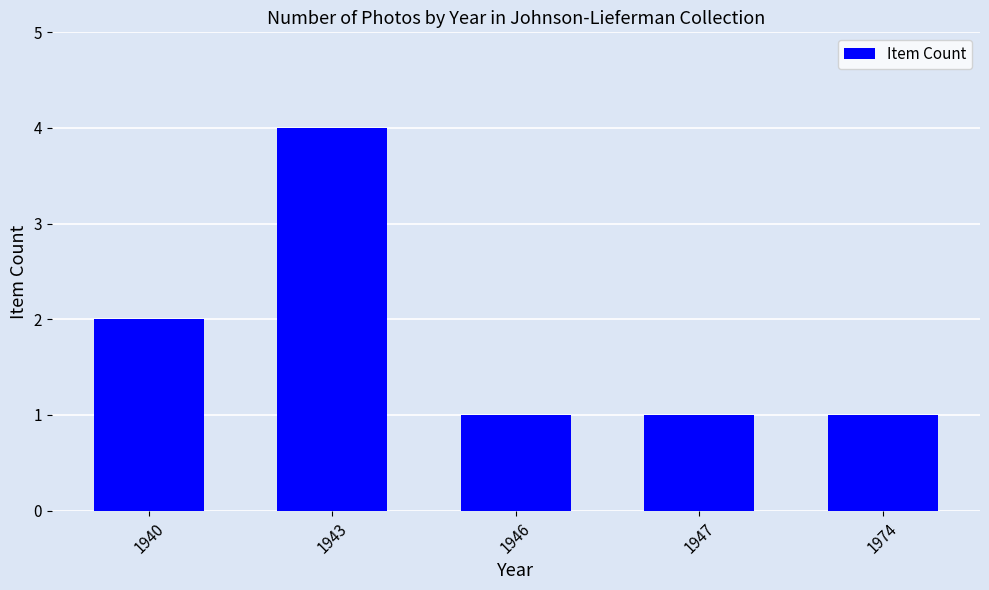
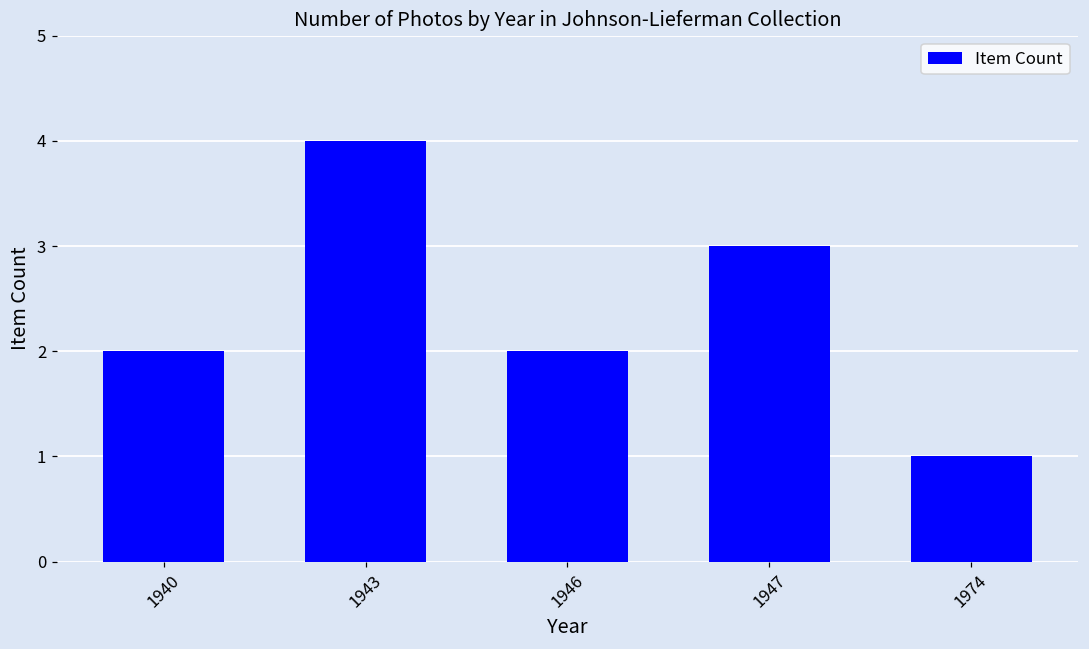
  {
    "1940": 2,
    "1943": 4,
-   "1946": 1,
-   "1947": 1,
+   "1946": 2,
+   "1947": 3,
    "1974": 1
  }
